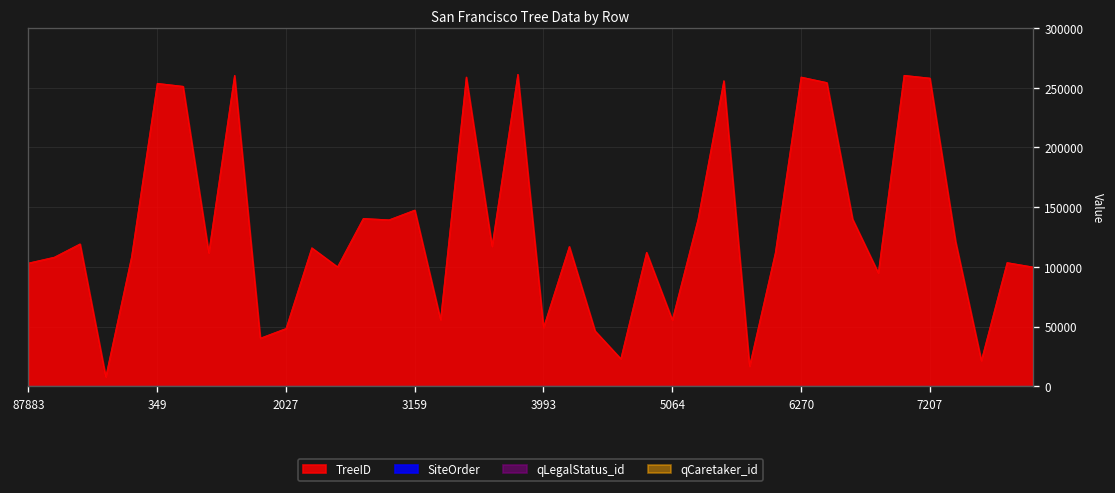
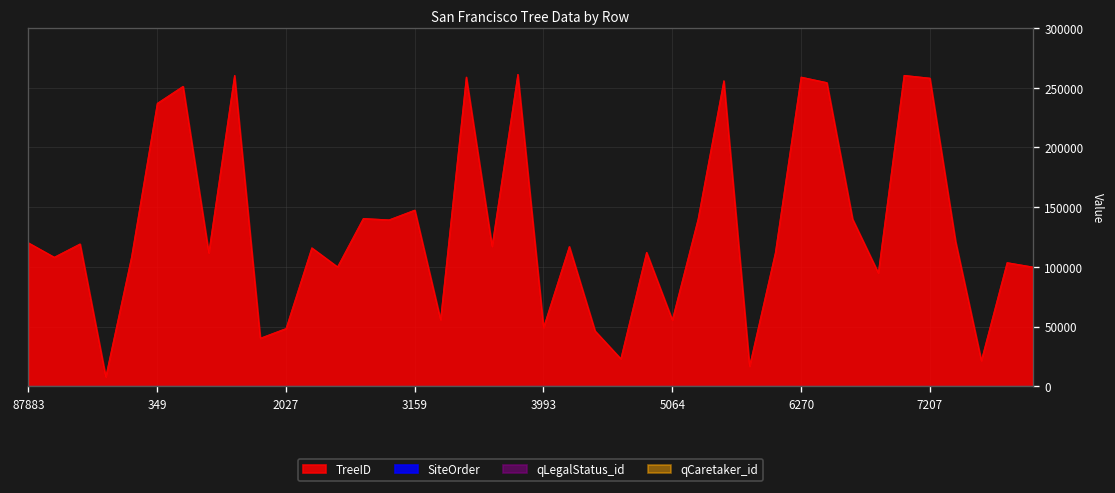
  {
    "TreeID": {
-     "87883": 100000,
-     "349": 250000,
+     "87883": 120000,
+     "349": 240000,
      "2027": 50000,
      "3159": 150000,
      "3993": 50000,
      "5064": 60000,
      "6270": 260000,
      "7207": 260000
    },
    "qCaretaker_id": {
      "87883": 0,
      "349": 0,
      "2027": 0,
      "3159": 0,
      "3993": 0,
      "5064": 0,
      "6270": 0,
      "7207": 0
    }
  }
